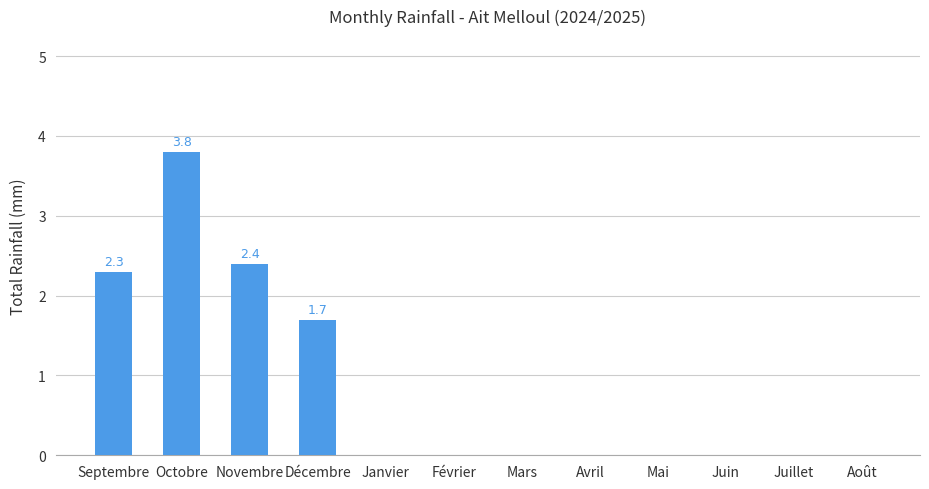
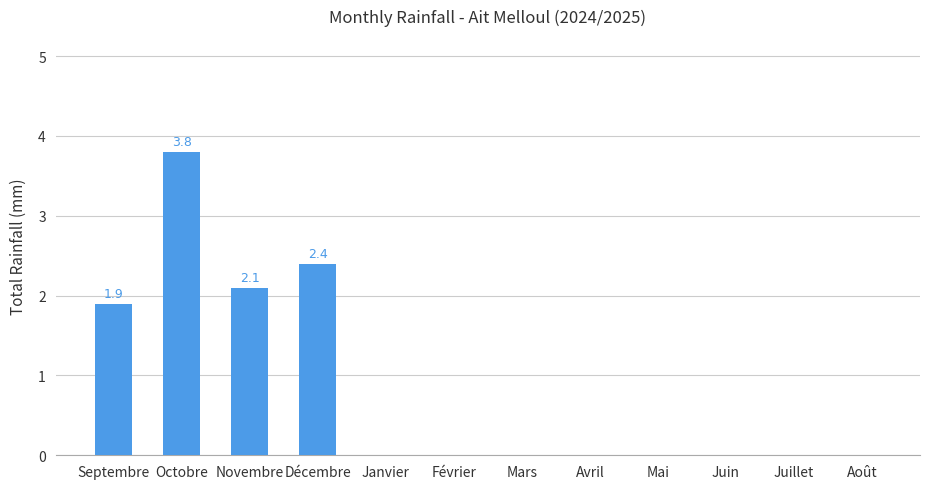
  {
-   "Septembre": 2.3,
+   "Septembre": 1.9,
    "Octobre": 3.8,
-   "Novembre": 2.4,
-   "Décembre": 1.7
+   "Novembre": 2.1,
+   "Décembre": 2.4
  }
